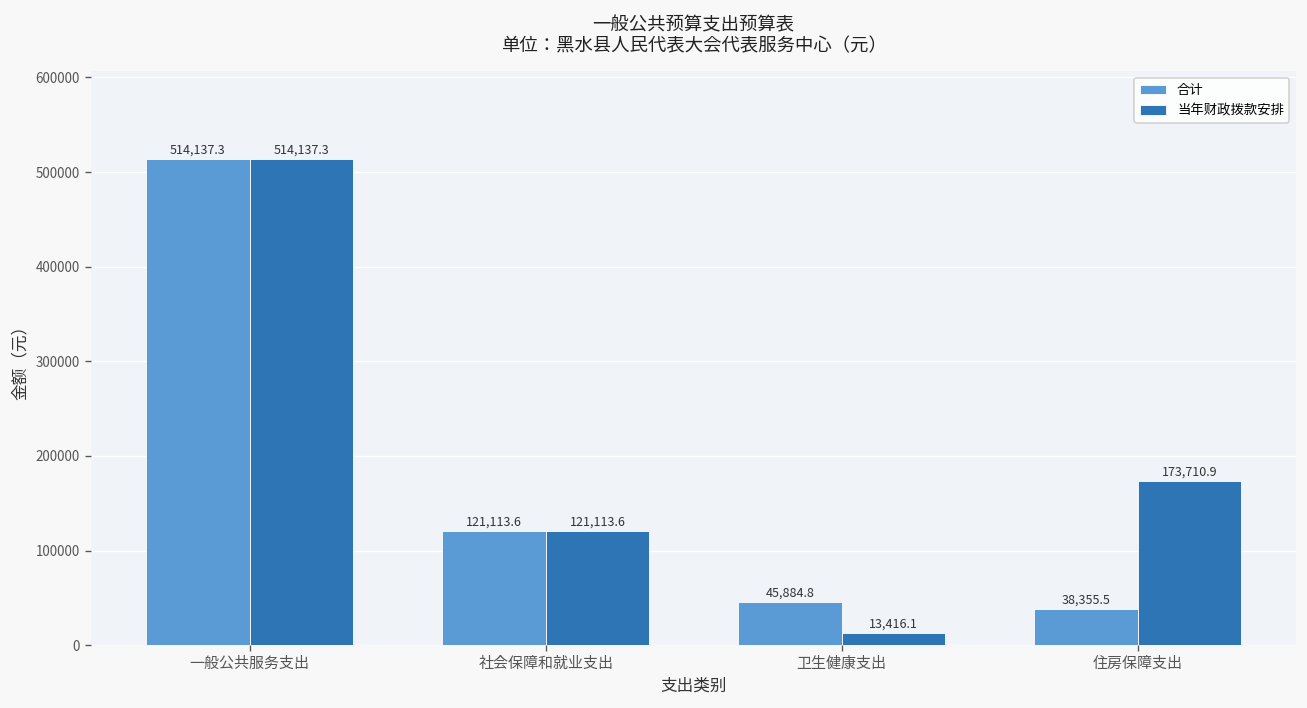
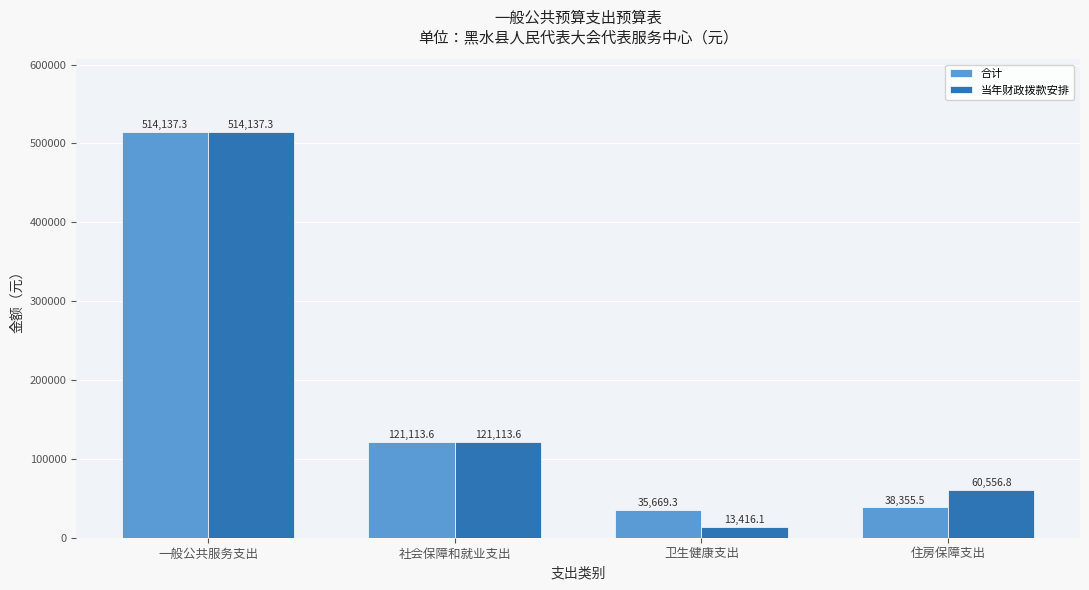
  {
    "合计": {
      "一般公共服务支出": "514,137.3",
      "社会保障和就业支出": "121,113.6",
-     "卫生健康支出": "45,884.8",
+     "卫生健康支出": "35,669.3",
      "住房保障支出": "38,355.5"
    },
    "当年财政拨款安排": {
      "一般公共服务支出": "514,137.3",
      "社会保障和就业支出": "121,113.6",
      "卫生健康支出": "13,416.1",
-     "住房保障支出": "173,710.9"
+     "住房保障支出": "60,556.8"
    }
  }
